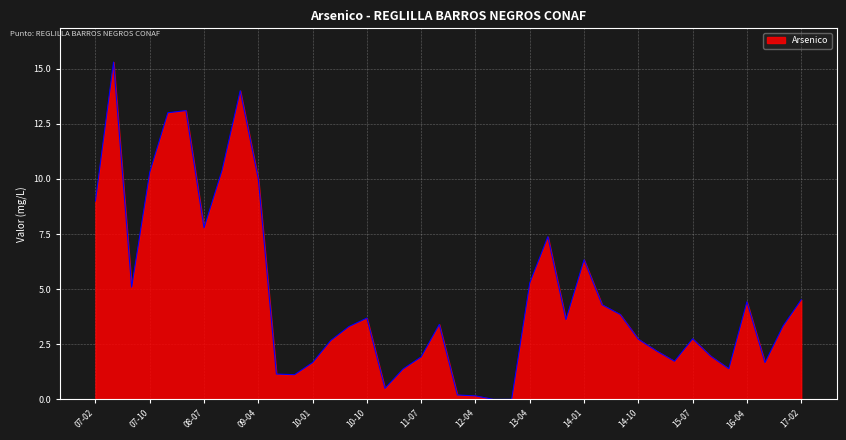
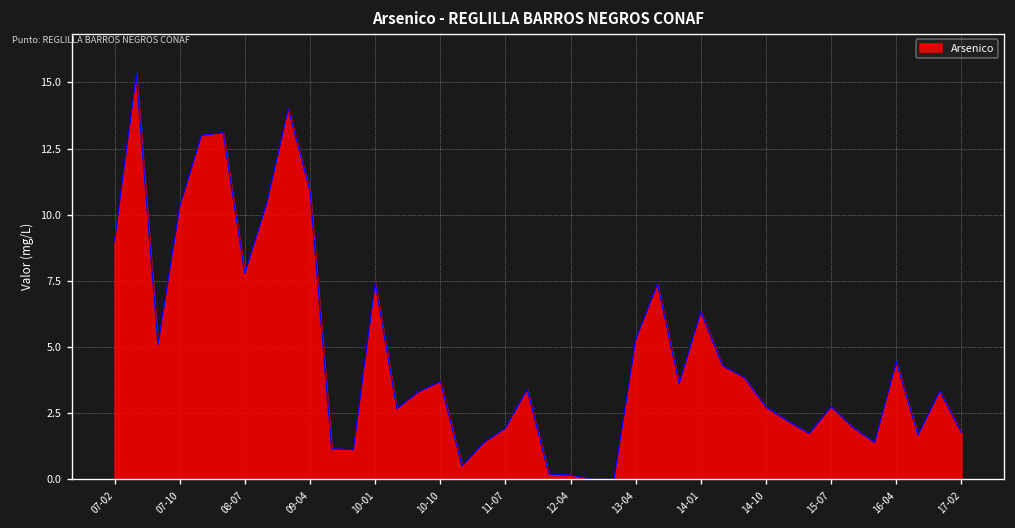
  {
    "07-02": 9.0,
    "07-10": 10.3,
    "08-07": 7.8,
-   "09-04": 10.0,
-   "10-01": 1.7,
+   "09-04": 10.9,
+   "10-01": 7.4,
    "10-10": 3.7,
    "11-07": 1.9,
    "12-04": 0.2,
    "13-04": 5.3,
    "14-01": 6.3,
    "14-10": 2.7,
    "15-07": 2.8,
    "16-04": 4.4,
-   "17-02": 4.5
+   "17-02": 1.8
  }
